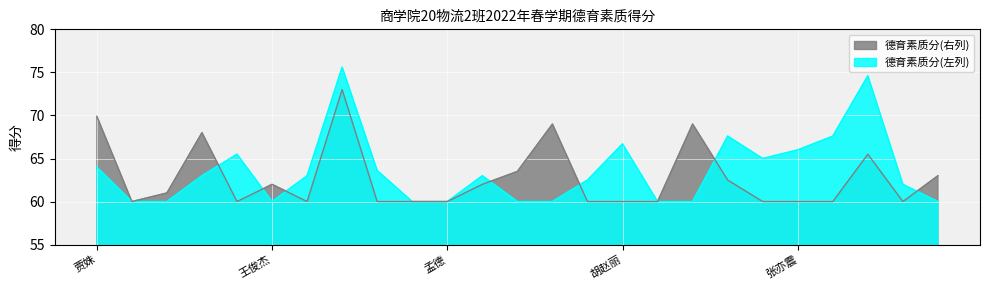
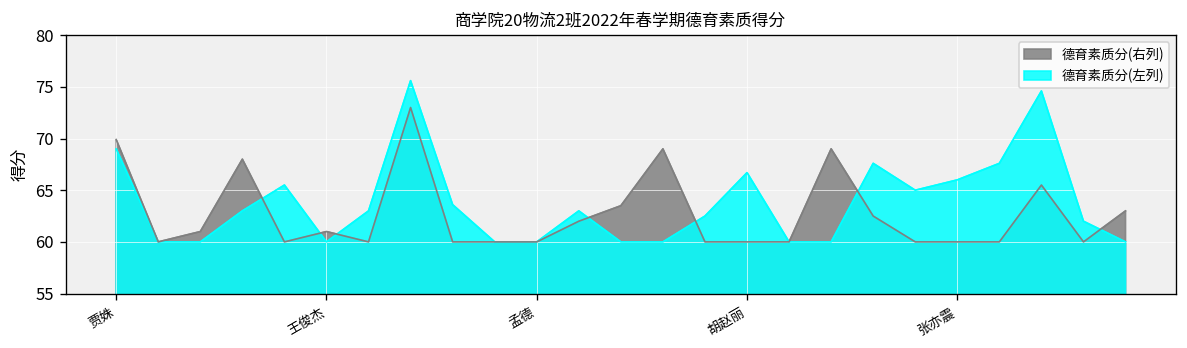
  {
    "德育素质分(右列)": {
      "贾姝": 70,
-     "王俊杰": 62,
+     "王俊杰": 61,
      "胡赵丽": 60,
      "张亦震": 60
    },
    "德育素质分(左列)": {
-     "贾姝": 64,
+     "贾姝": 69,
      "王俊杰": 60,
      "胡赵丽": 67,
      "张亦震": 66
    }
  }
